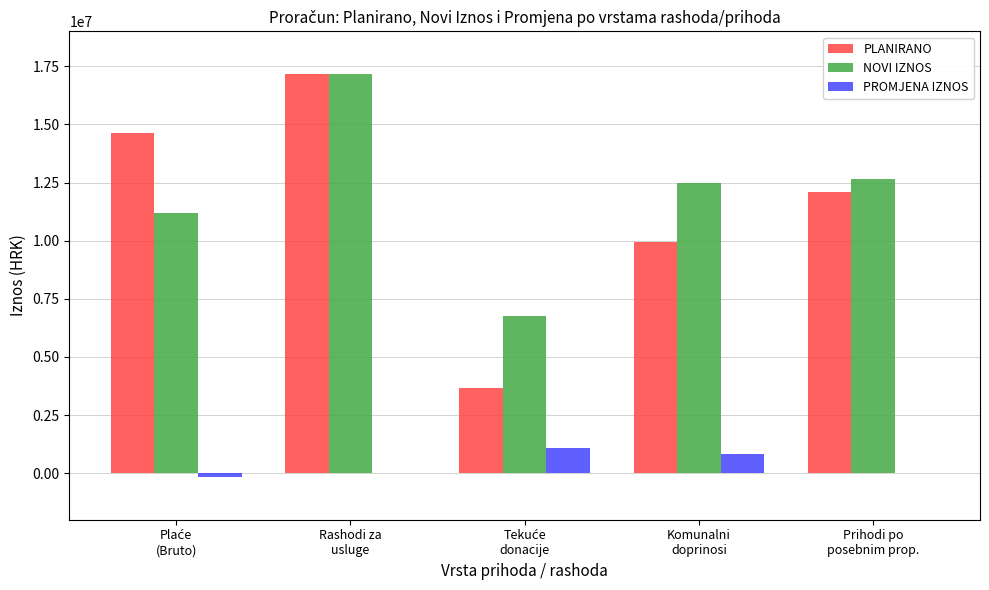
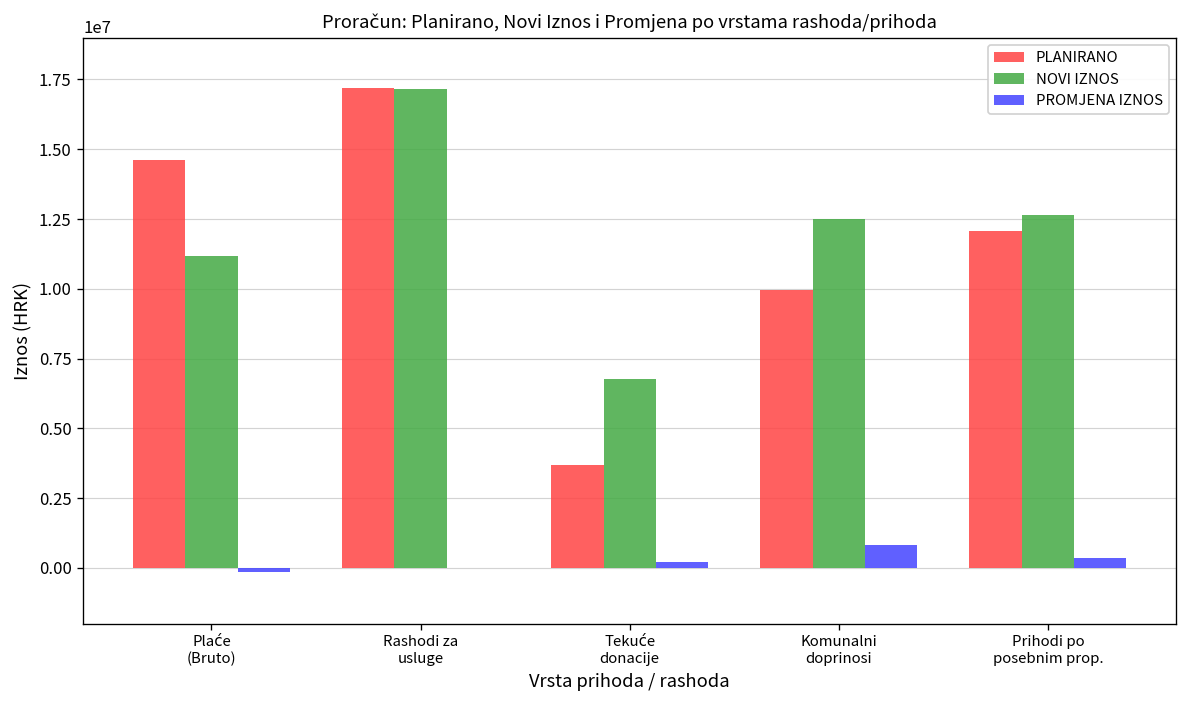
  {
    "PLANIRANO": {
      "Plaće (Bruto)": 14600000,
      "Rashodi za usluge": 17200000,
      "Tekuće donacije": 3700000,
      "Komunalni doprinosi": 9900000,
      "Prihodi po posebnim prop.": 12100000
    },
    "NOVI IZNOS": {
      "Plaće (Bruto)": 11200000,
      "Rashodi za usluge": 17200000,
      "Tekuće donacije": 6800000,
      "Komunalni doprinosi": 12500000,
      "Prihodi po posebnim prop.": 12700000
    },
    "PROMJENA IZNOS": {
      "Plaće (Bruto)": -200000,
-     "Tekuće donacije": 1100000,
+     "Tekuće donacije": 200000,
      "Komunalni doprinosi": 800000,
-     "Prihodi po posebnim prop.": 0
+     "Prihodi po posebnim prop.": 400000
    }
  }
